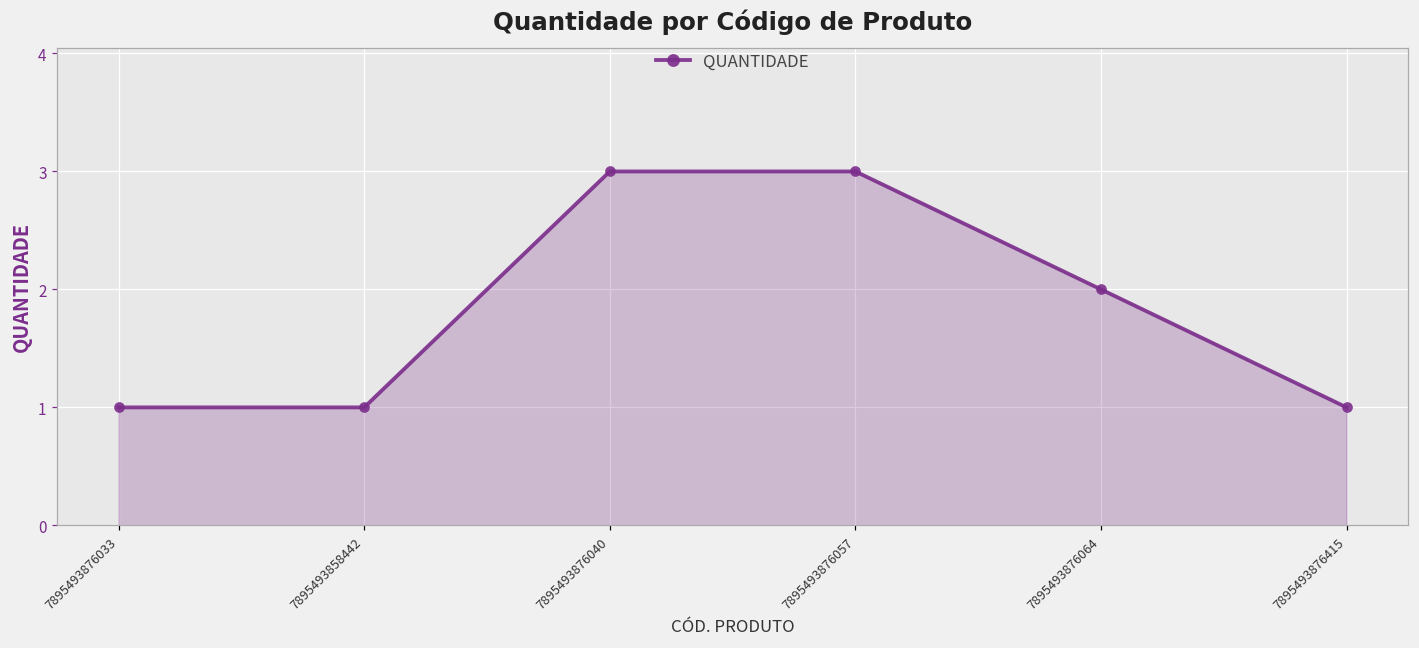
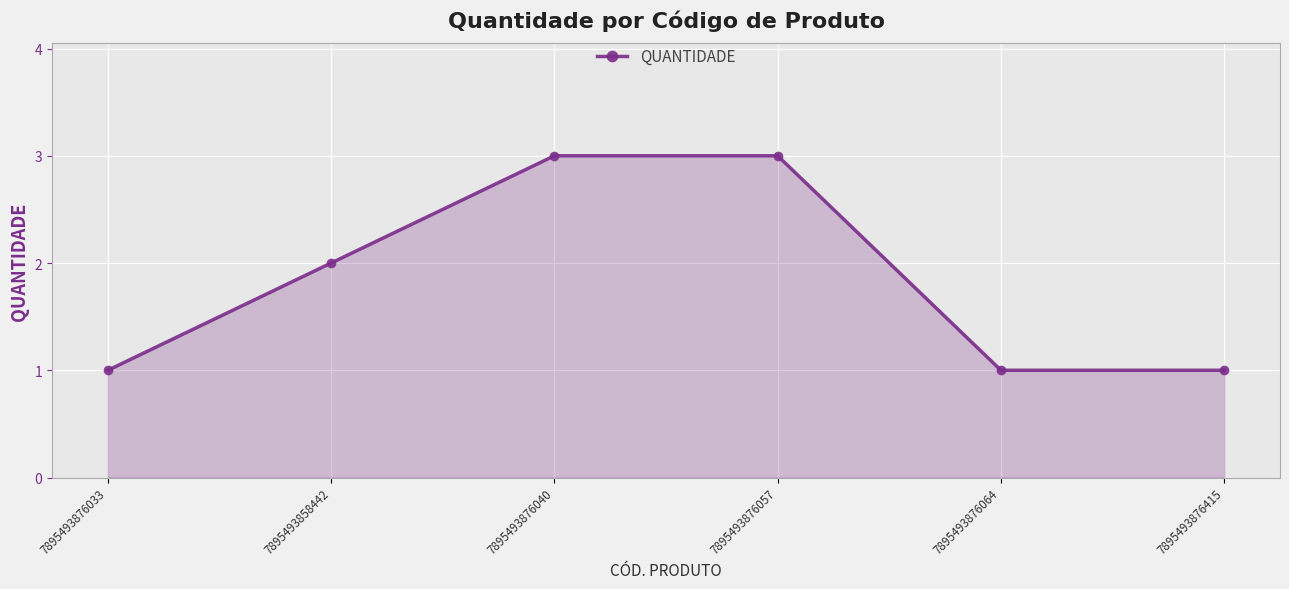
  {
    "7895493876033": 1,
-   "7895493858442": 1,
+   "7895493858442": 2,
    "7895493876040": 3,
    "7895493876057": 3,
-   "7895493876064": 2,
+   "7895493876064": 1,
    "7895493876415": 1
  }
